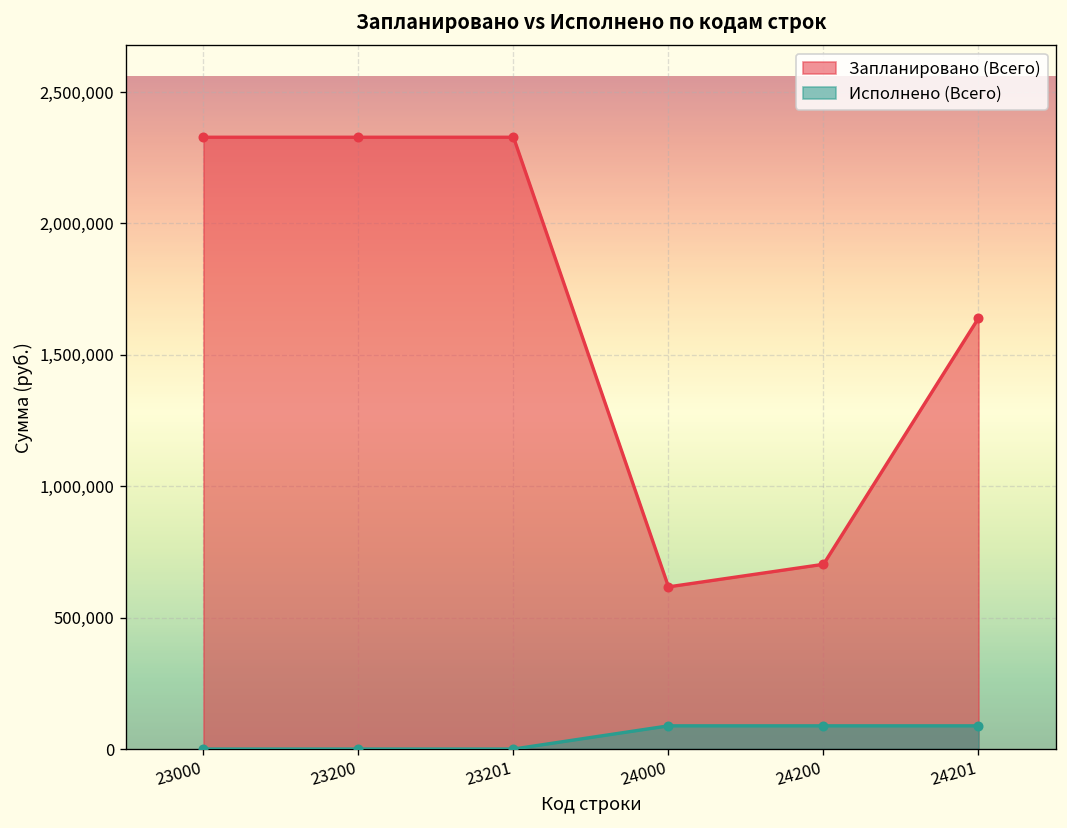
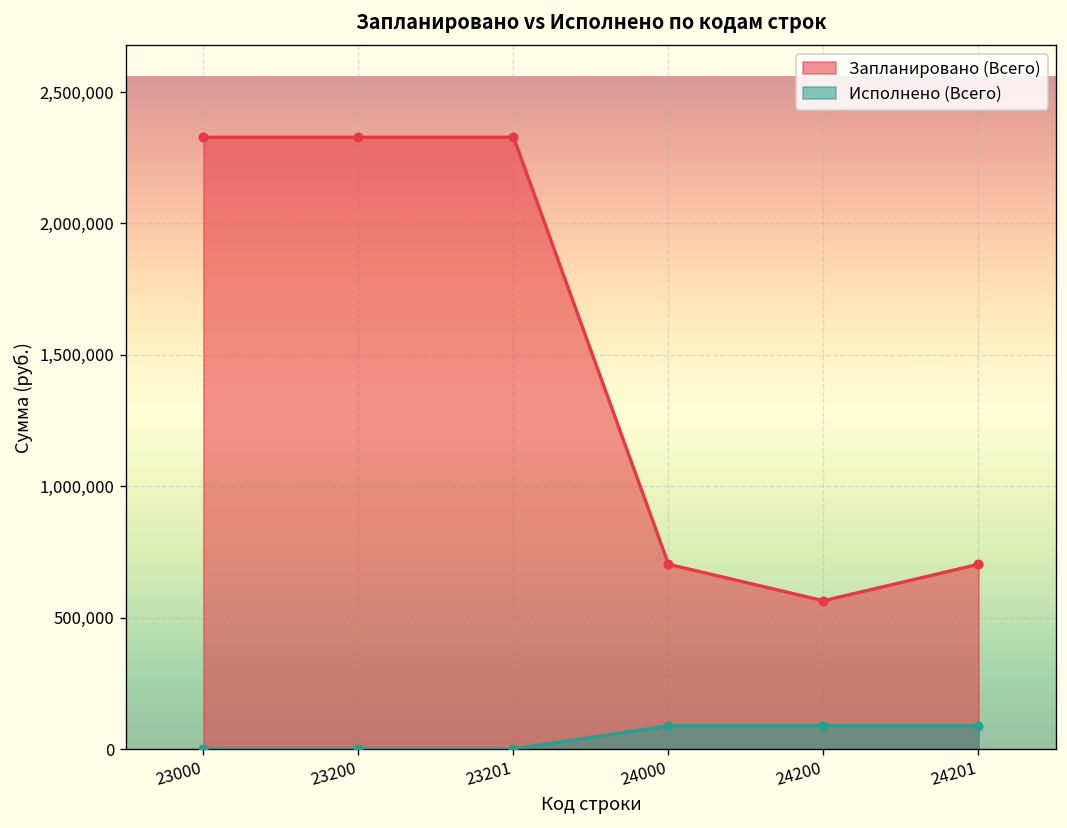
  {
    "Запланировано (Всего)": {
      "23000": "2,330,000",
      "23200": "2,330,000",
      "23201": "2,330,000",
-     "24000": "620,000",
-     "24200": "700,000",
-     "24201": "1,640,000"
+     "24000": "700,000",
+     "24200": "560,000",
+     "24201": "700,000"
    },
    "Исполнено (Всего)": {
      "23000": "0",
      "23200": "0",
      "23201": "0",
      "24000": "90,000",
      "24200": "90,000",
      "24201": "90,000"
    }
  }
